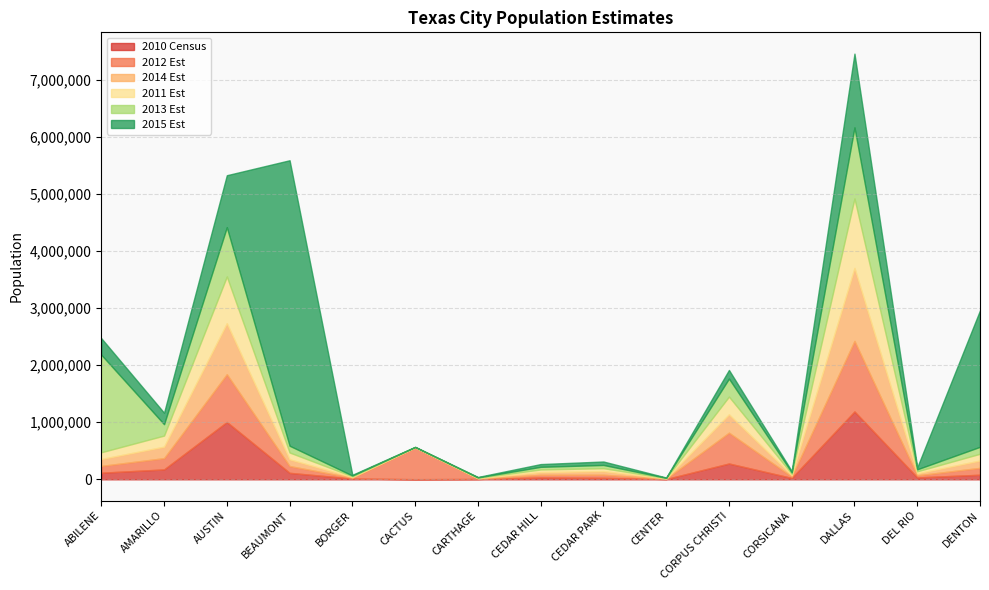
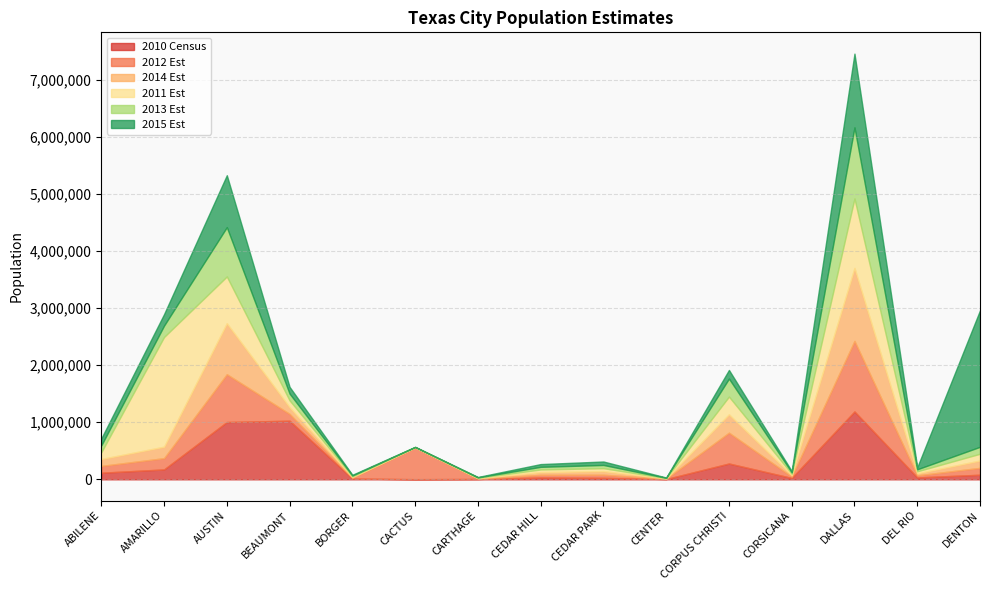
  {
    "2010 Census": {
      "ABILENE": "100,000",
      "AMARILLO": "200,000",
      "AUSTIN": "1,000,000",
-     "BEAUMONT": "100,000",
+     "BEAUMONT": "1,000,000",
      "CORPUS CHRISTI": "300,000",
      "DALLAS": "1,200,000",
      "DENTON": "100,000"
    },
    "2012 Est": {
      "ABILENE": "100,000",
      "AMARILLO": "200,000",
      "AUSTIN": "800,000",
      "BEAUMONT": "100,000",
      "CEDAR HILL": "0",
      "CEDAR PARK": "100,000",
      "CORPUS CHRISTI": "500,000",
      "DALLAS": "1,200,000",
      "DENTON": "100,000"
    },
    "2014 Est": {
      "ABILENE": "100,000",
      "AMARILLO": "200,000",
      "AUSTIN": "900,000",
      "BEAUMONT": "100,000",
      "CEDAR HILL": "0",
      "CEDAR PARK": "100,000",
      "CORPUS CHRISTI": "300,000",
      "DALLAS": "1,300,000",
      "DENTON": "100,000"
    },
    "2011 Est": {
      "ABILENE": "100,000",
-     "AMARILLO": "200,000",
+     "AMARILLO": "1,900,000",
      "AUSTIN": "800,000",
      "BEAUMONT": "100,000",
      "CEDAR HILL": "0",
      "CEDAR PARK": "100,000",
      "CORPUS CHRISTI": "300,000",
      "DALLAS": "1,200,000",
      "DENTON": "100,000"
    },
    "2013 Est": {
-     "ABILENE": "1,700,000",
+     "ABILENE": "100,000",
      "AMARILLO": "200,000",
      "AUSTIN": "900,000",
      "BEAUMONT": "100,000",
      "CEDAR HILL": "0",
      "CEDAR PARK": "100,000",
      "CORPUS CHRISTI": "300,000",
      "DALLAS": "1,200,000",
      "DENTON": "100,000"
    },
    "2015 Est": {
-     "ABILENE": "300,000",
+     "ABILENE": "100,000",
      "AMARILLO": "200,000",
      "AUSTIN": "900,000",
-     "BEAUMONT": "5,000,000",
+     "BEAUMONT": "100,000",
      "CEDAR HILL": "0",
      "CEDAR PARK": "100,000",
      "CORPUS CHRISTI": "200,000",
      "DALLAS": "1,300,000",
      "DENTON": "2,400,000"
    }
  }
